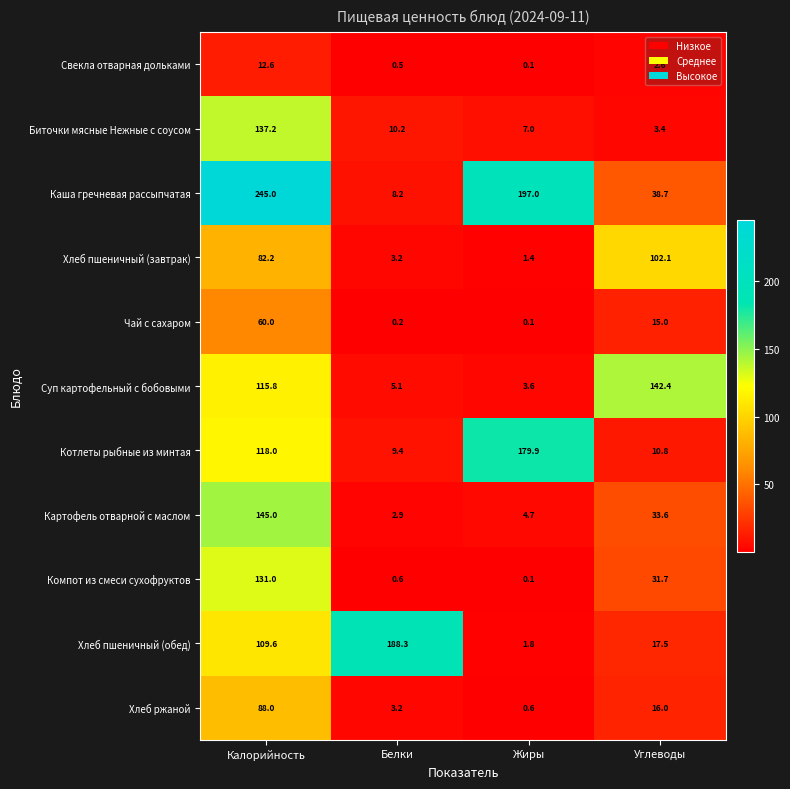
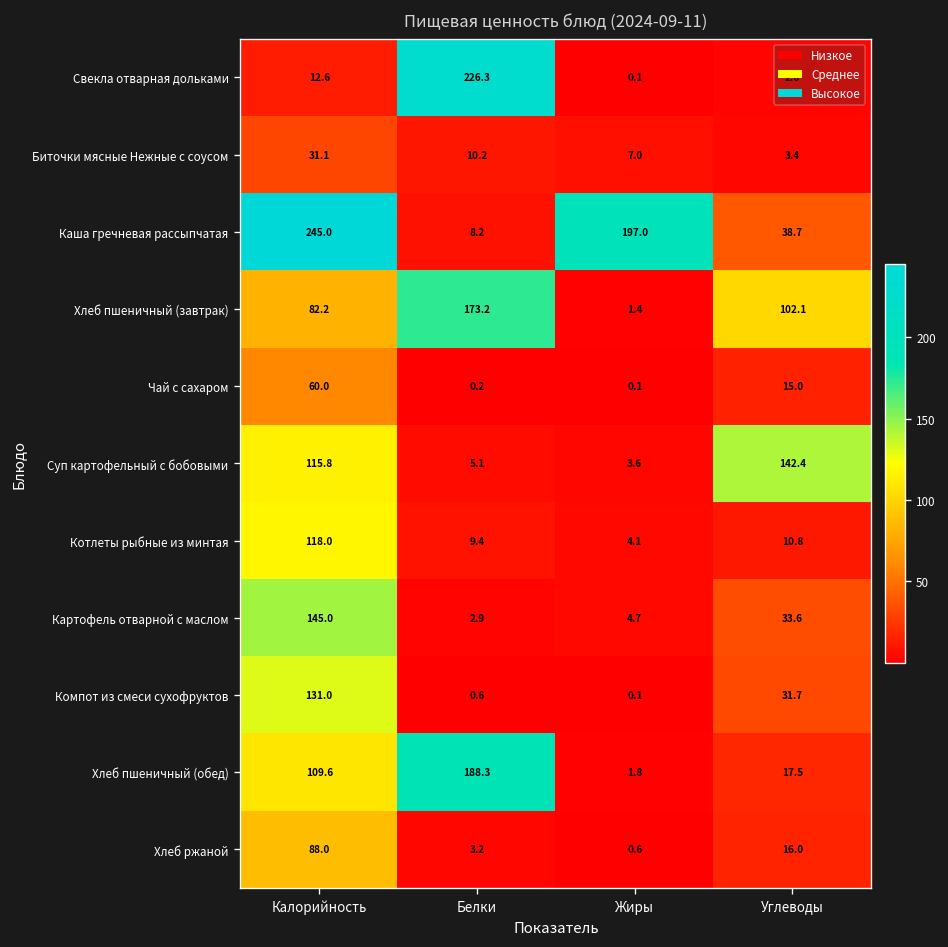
  {
    "Свекла отварная дольками": {
      "Калорийность": 12.6,
-     "Белки": 0.5,
+     "Белки": 226.3,
      "Жиры": 0.1
    },
    "Биточки мясные Нежные с соусом": {
-     "Калорийность": 137.2,
+     "Калорийность": 31.1,
      "Белки": 10.2,
      "Жиры": 7.0,
      "Углеводы": 3.4
    },
    "Каша гречневая рассыпчатая": {
      "Калорийность": 245.0,
      "Белки": 8.2,
      "Жиры": 197.0,
      "Углеводы": 38.7
    },
    "Хлеб пшеничный (завтрак)": {
      "Калорийность": 82.2,
-     "Белки": 3.2,
+     "Белки": 173.2,
      "Жиры": 1.4,
      "Углеводы": 102.1
    },
    "Чай с сахаром": {
      "Калорийность": 60.0,
      "Белки": 0.2,
      "Жиры": 0.1,
      "Углеводы": 15.0
    },
    "Суп картофельный с бобовыми": {
      "Калорийность": 115.8,
      "Белки": 5.1,
      "Жиры": 3.6,
      "Углеводы": 142.4
    },
    "Котлеты рыбные из минтая": {
      "Калорийность": 118.0,
      "Белки": 9.4,
-     "Жиры": 179.9,
+     "Жиры": 4.1,
      "Углеводы": 10.8
    },
    "Картофель отварной с маслом": {
      "Калорийность": 145.0,
      "Белки": 2.9,
      "Жиры": 4.7,
      "Углеводы": 33.6
    },
    "Компот из смеси сухофруктов": {
      "Калорийность": 131.0,
      "Белки": 0.6,
      "Жиры": 0.1,
      "Углеводы": 31.7
    },
    "Хлеб пшеничный (обед)": {
      "Калорийность": 109.6,
      "Белки": 188.3,
      "Жиры": 1.8,
      "Углеводы": 17.5
    },
    "Хлеб ржаной": {
      "Калорийность": 88.0,
      "Белки": 3.2,
      "Жиры": 0.6,
      "Углеводы": 16.0
    }
  }
